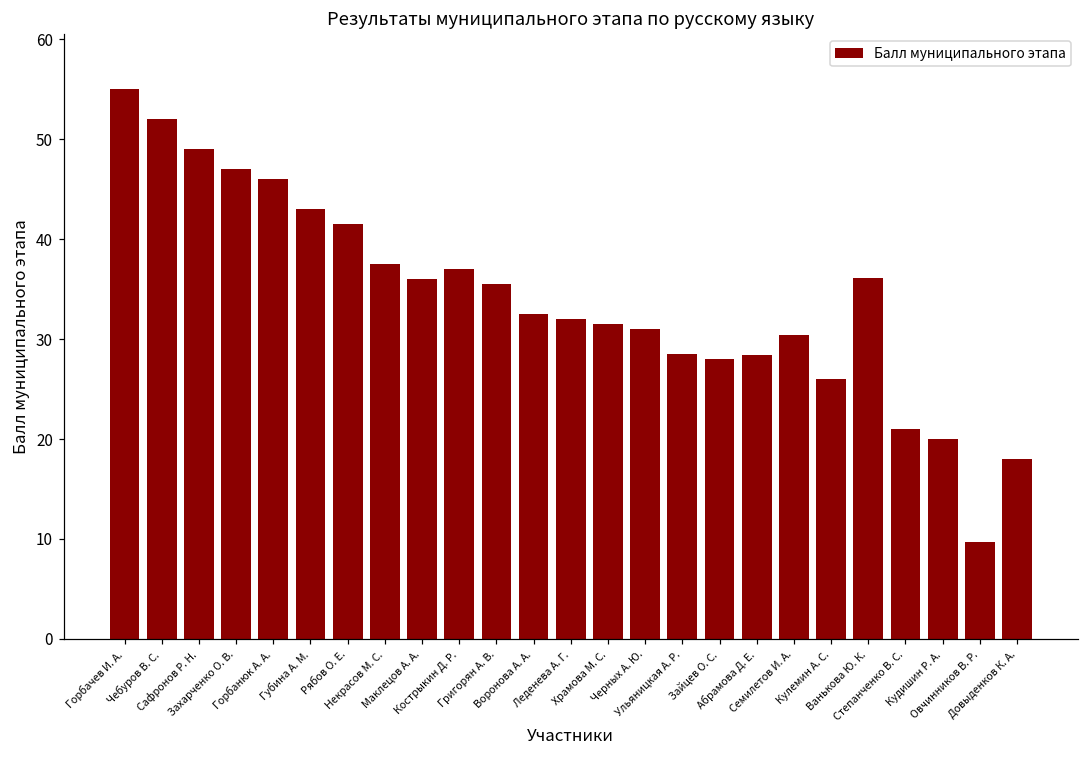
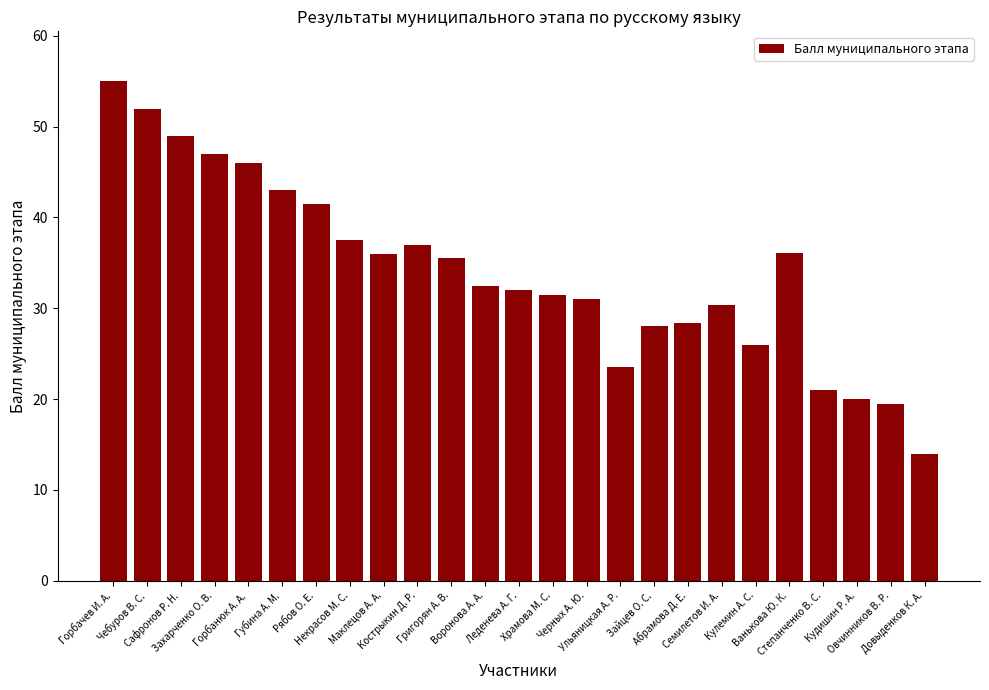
  {
    "Горбачев И. А.": 55,
    "Чебуров В. С.": 52,
    "Сафронов Р. Н.": 49,
    "Захарченко О. В.": 47,
    "Горбанюк А. А.": 46,
    "Губина А. М.": 43,
    "Рябов О. Е.": 42,
    "Некрасов М. С.": 38,
    "Маклецов А. А.": 36,
    "Кострыкин Д. Р.": 37,
    "Григорян А. В.": 36,
    "Воронова А. А.": 33,
    "Леденева А. Г.": 32,
    "Храмова М. С.": 32,
    "Черных А. Ю.": 31,
-   "Ульяницкая А. Р.": 29,
+   "Ульяницкая А. Р.": 24,
    "Зайцев О. С.": 28,
    "Абрамова Д. Е.": 28,
    "Семилетов И. А.": 30,
    "Кулемин А. С.": 26,
    "Ванькова Ю. К.": 36,
    "Степанченко В. С.": 21,
    "Кудишин Р. А.": 20,
-   "Овчинников В. Р.": 10,
-   "Довыденков К. А.": 18
+   "Овчинников В. Р.": 20,
+   "Довыденков К. А.": 14
  }
